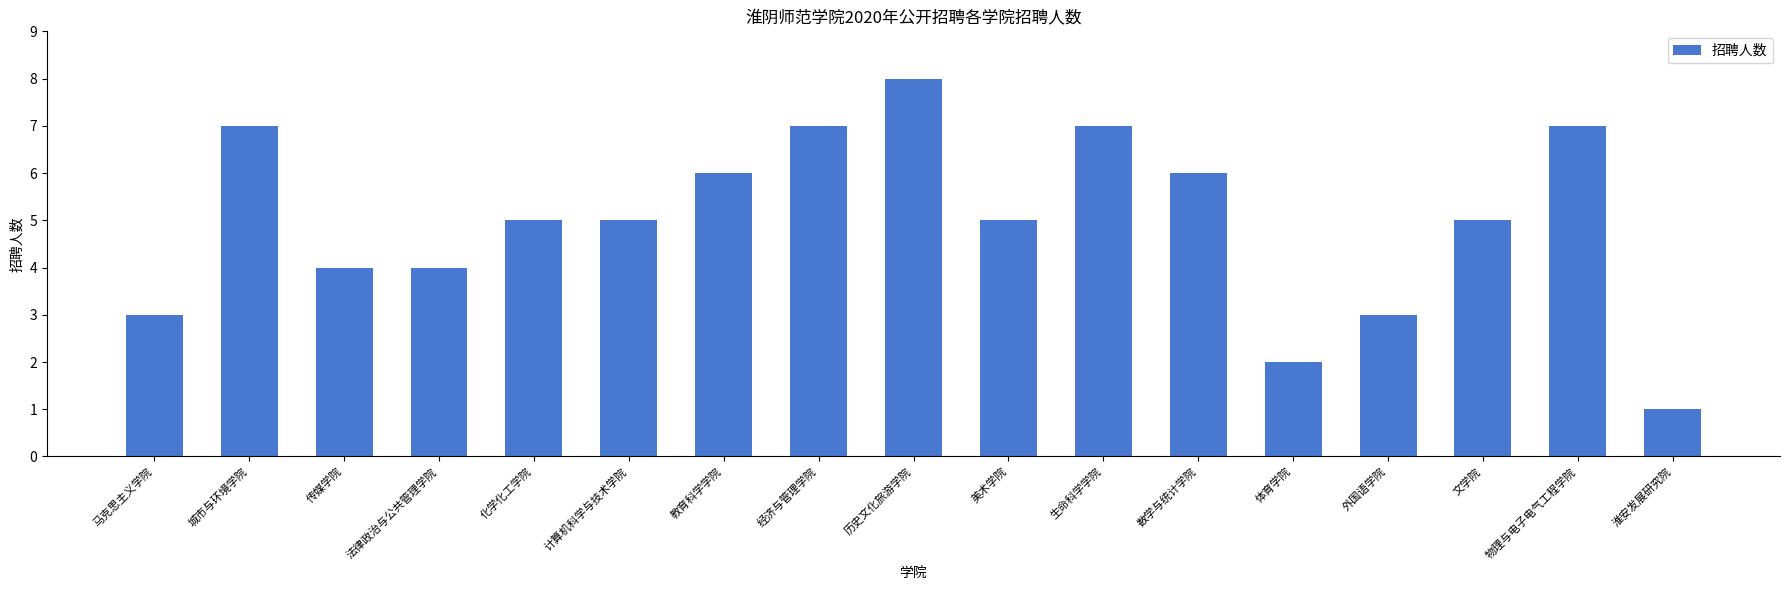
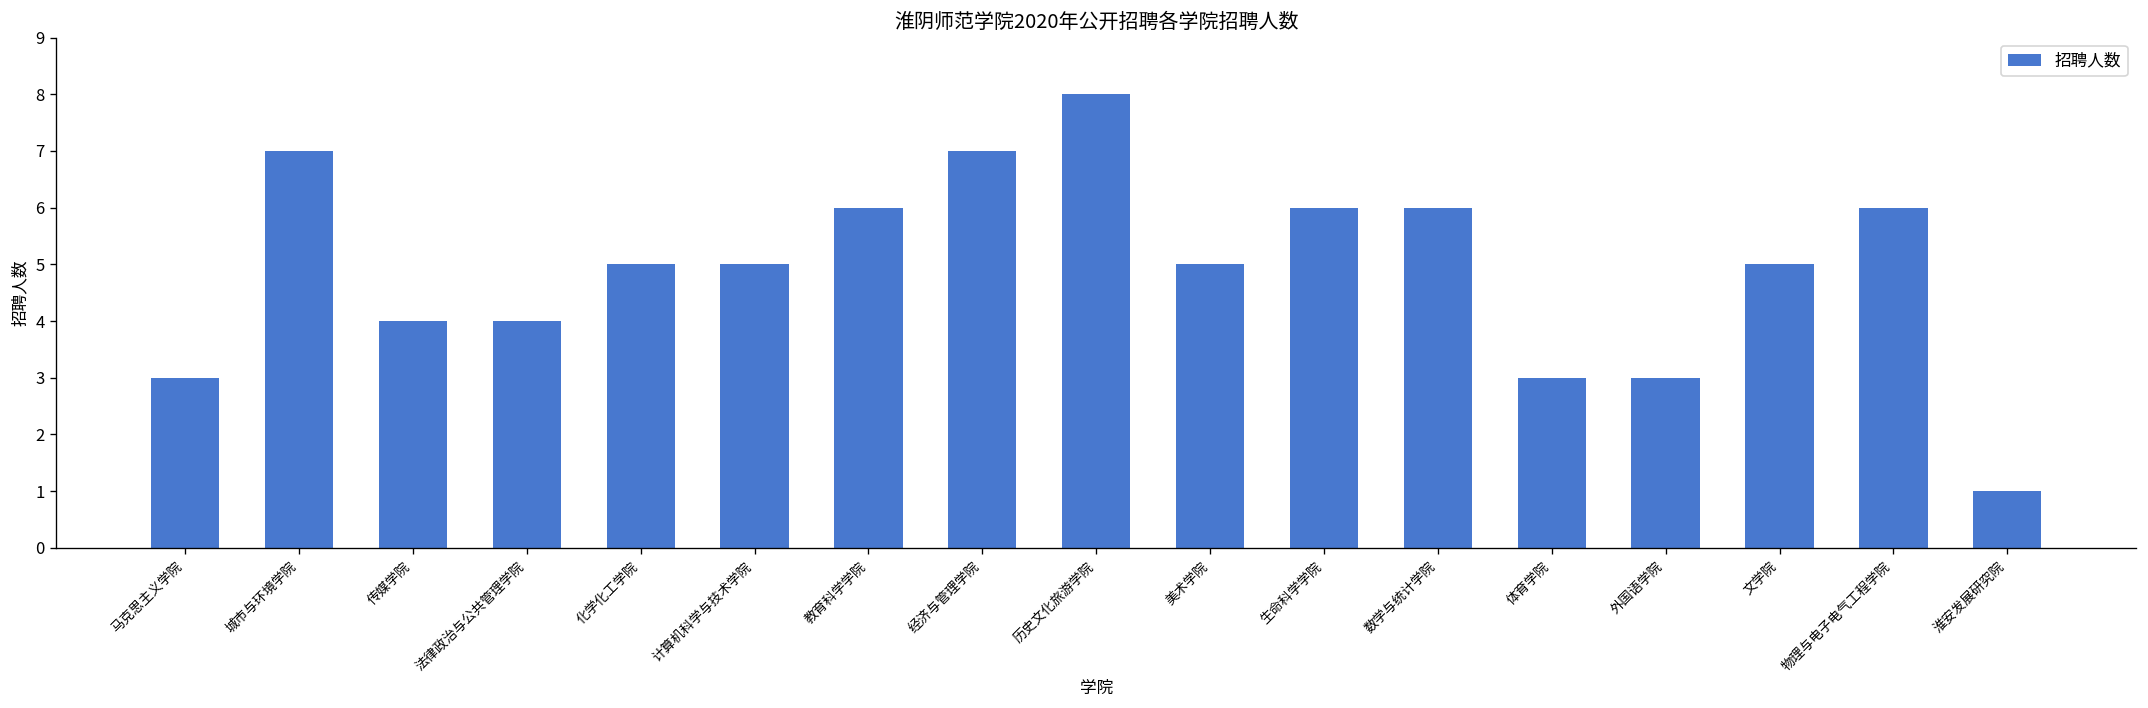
  {
    "马克思主义学院": 3,
    "城市与环境学院": 7,
    "传媒学院": 4,
    "法律政治与公共管理学院": 4,
    "化学化工学院": 5,
    "计算机科学与技术学院": 5,
    "教育科学学院": 6,
    "经济与管理学院": 7,
    "历史文化旅游学院": 8,
    "美术学院": 5,
-   "生命科学学院": 7,
+   "生命科学学院": 6,
    "数学与统计学院": 6,
-   "体育学院": 2,
+   "体育学院": 3,
    "外国语学院": 3,
    "文学院": 5,
-   "物理与电子电气工程学院": 7,
+   "物理与电子电气工程学院": 6,
    "淮安发展研究院": 1
  }
